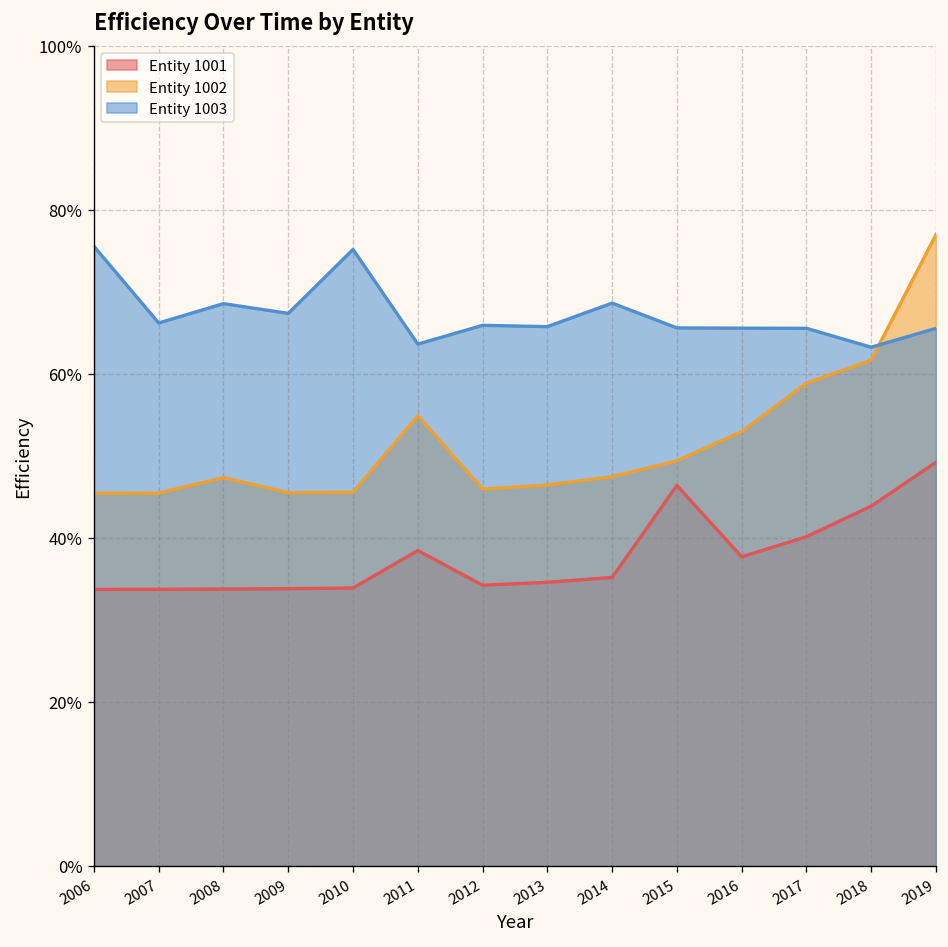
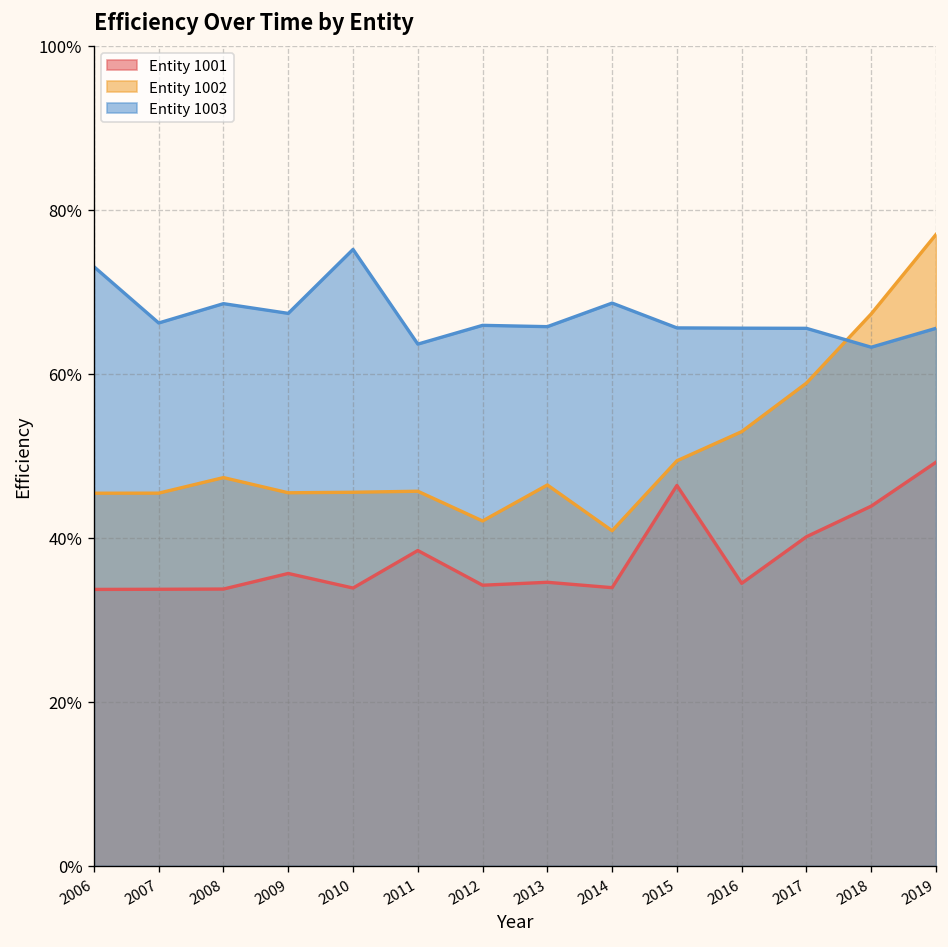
  {
    "Entity 1001": {
      "2006": "34%",
      "2007": "34%",
      "2008": "34%",
-     "2009": "34%",
+     "2009": "36%",
      "2010": "34%",
      "2011": "38%",
      "2012": "34%",
      "2013": "35%",
-     "2014": "35%",
+     "2014": "34%",
      "2015": "46%",
-     "2016": "38%",
+     "2016": "34%",
      "2017": "40%",
      "2018": "44%",
      "2019": "49%"
    },
    "Entity 1002": {
      "2006": "45%",
      "2007": "45%",
      "2008": "47%",
      "2009": "45%",
      "2010": "46%",
-     "2011": "55%",
-     "2012": "46%",
+     "2011": "46%",
+     "2012": "42%",
      "2013": "46%",
-     "2014": "47%",
+     "2014": "41%",
      "2015": "49%",
      "2016": "53%",
      "2017": "59%",
-     "2018": "62%",
+     "2018": "67%",
      "2019": "77%"
    },
    "Entity 1003": {
-     "2006": "76%",
+     "2006": "73%",
      "2007": "66%",
      "2008": "69%",
      "2009": "67%",
      "2010": "75%",
      "2011": "64%",
      "2012": "66%",
      "2013": "66%",
      "2014": "69%",
      "2015": "66%",
      "2016": "66%",
      "2017": "66%",
      "2018": "63%",
      "2019": "66%"
    }
  }
